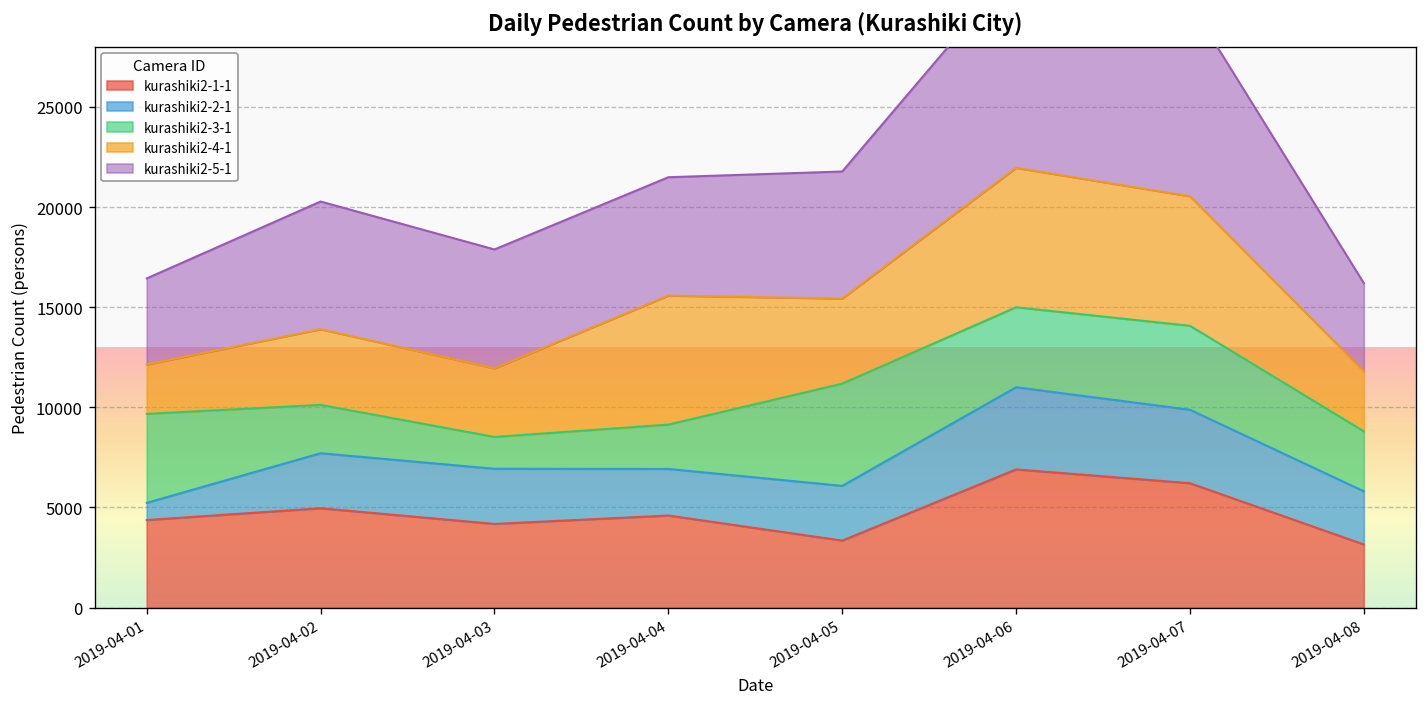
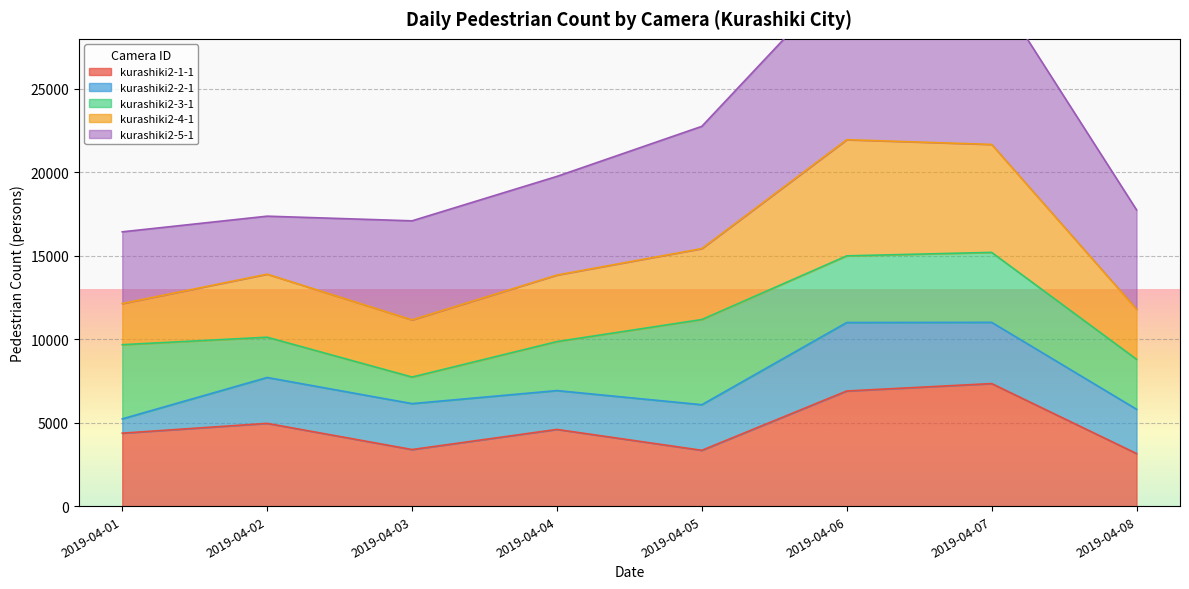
  {
    "kurashiki2-1-1": {
      "2019-04-01": 4400,
      "2019-04-02": 5000,
-     "2019-04-03": 4200,
+     "2019-04-03": 3400,
      "2019-04-04": 4600,
      "2019-04-05": 3300,
      "2019-04-06": 6900,
-     "2019-04-07": 6200,
+     "2019-04-07": 7300,
      "2019-04-08": 3200
    },
    "kurashiki2-2-1": {
      "2019-04-01": 900,
      "2019-04-02": 2700,
      "2019-04-03": 2800,
      "2019-04-04": 2300,
      "2019-04-05": 2700,
      "2019-04-06": 4100,
      "2019-04-07": 3700,
      "2019-04-08": 2700
    },
    "kurashiki2-3-1": {
      "2019-04-01": 4400,
      "2019-04-02": 2400,
      "2019-04-03": 1600,
-     "2019-04-04": 2200,
+     "2019-04-04": 2900,
      "2019-04-05": 5100,
      "2019-04-06": 4000,
      "2019-04-07": 4200,
      "2019-04-08": 3000
    },
    "kurashiki2-4-1": {
      "2019-04-01": 2500,
      "2019-04-02": 3800,
      "2019-04-03": 3400,
-     "2019-04-04": 6400,
+     "2019-04-04": 4000,
      "2019-04-05": 4300,
      "2019-04-06": 7000,
      "2019-04-07": 6500,
      "2019-04-08": 3000
    },
    "kurashiki2-5-1": {
      "2019-04-01": 4300,
-     "2019-04-02": 6400,
+     "2019-04-02": 3500,
      "2019-04-03": 5900,
      "2019-04-04": 5900,
-     "2019-04-05": 6300,
-     "2019-04-08": 4400
+     "2019-04-05": 7300,
+     "2019-04-08": 6000
    }
  }
